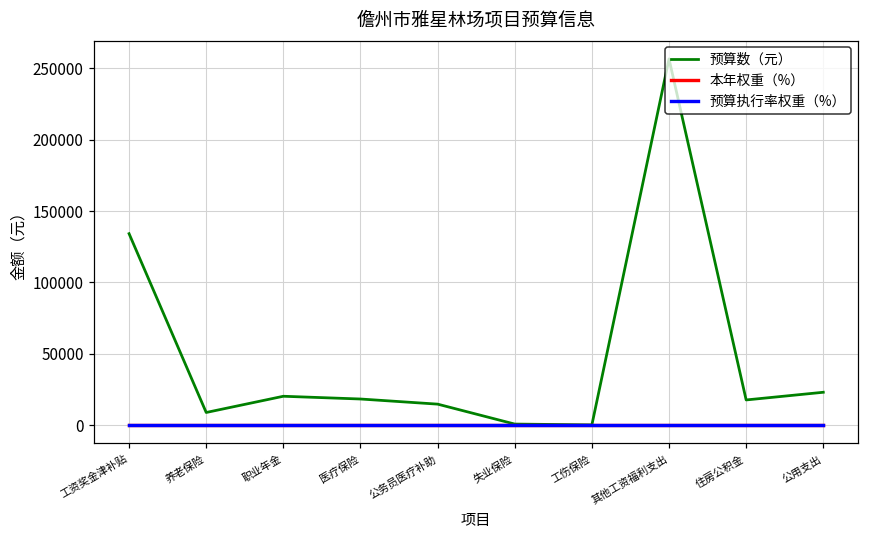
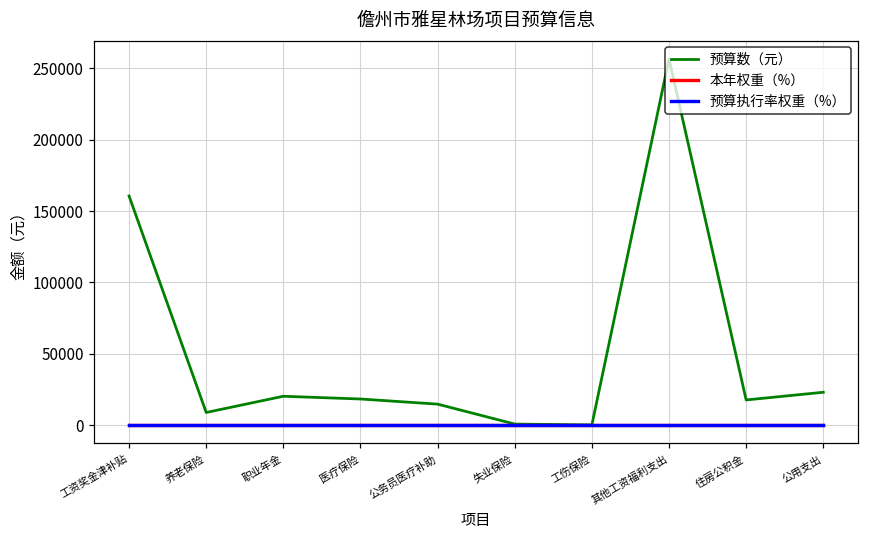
  {
    "预算数（元）": {
-     "工资奖金津补贴": 134000,
+     "工资奖金津补贴": 161000,
      "养老保险": 9000,
      "职业年金": 20000,
      "医疗保险": 18000,
      "公务员医疗补助": 15000,
      "住房公积金": 18000,
      "公用支出": 23000
    },
    "预算执行率权重（%）": {
      "工资奖金津补贴": 0,
      "养老保险": 0,
      "职业年金": 0,
      "医疗保险": 0,
      "公务员医疗补助": 0,
      "其他工资福利支出": 0,
      "住房公积金": 0,
      "公用支出": 0
    }
  }
